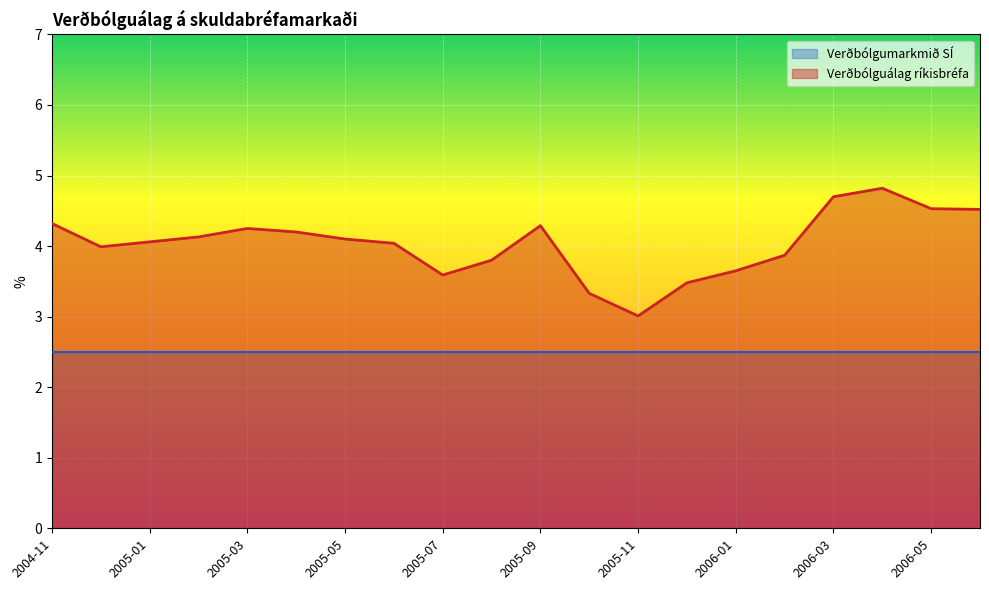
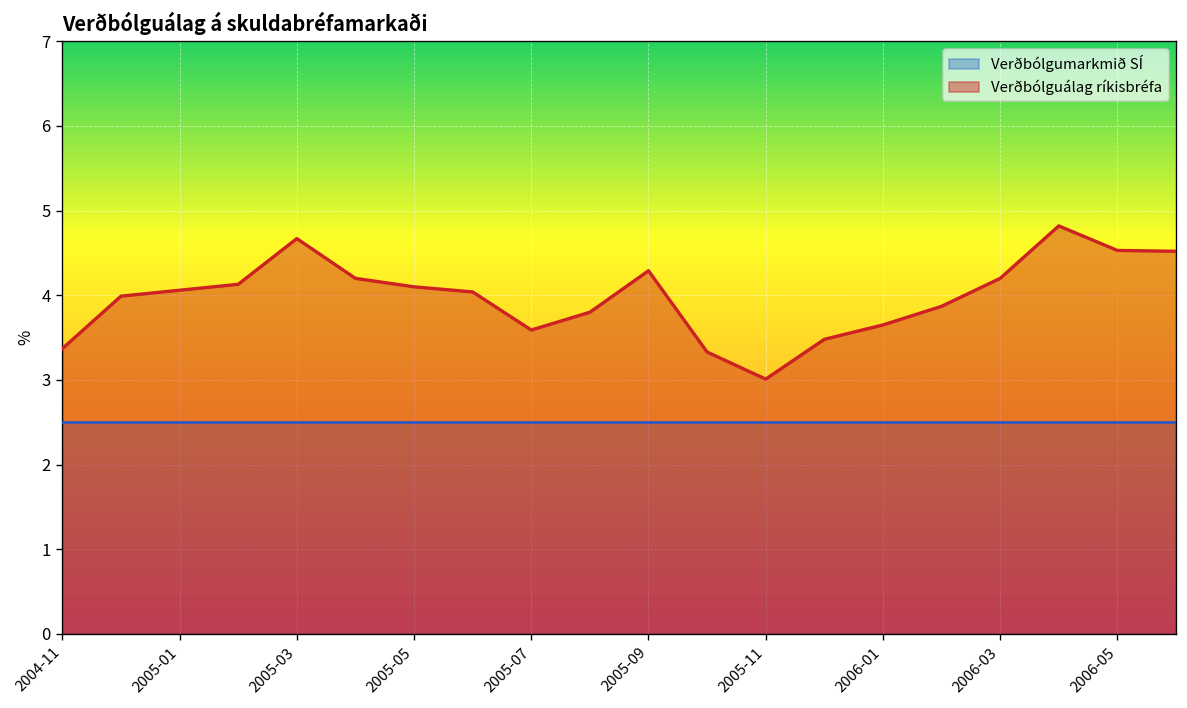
  {
    "Verðbólgumarkmið SÍ": {
      "2004-11": 2.5,
      "2005-01": 2.5,
      "2005-03": 2.5,
      "2005-05": 2.5,
      "2005-07": 2.5,
      "2005-09": 2.5,
      "2005-11": 2.5,
      "2006-01": 2.5,
      "2006-03": 2.5,
      "2006-05": 2.5
    },
    "Verðbólguálag ríkisbréfa": {
-     "2004-11": 4.3,
+     "2004-11": 3.4,
      "2005-01": 4.1,
-     "2005-03": 4.3,
+     "2005-03": 4.7,
      "2005-05": 4.1,
      "2005-07": 3.6,
      "2005-09": 4.3,
      "2005-11": 3.0,
      "2006-01": 3.7,
-     "2006-03": 4.7,
+     "2006-03": 4.2,
      "2006-05": 4.5
    }
  }
